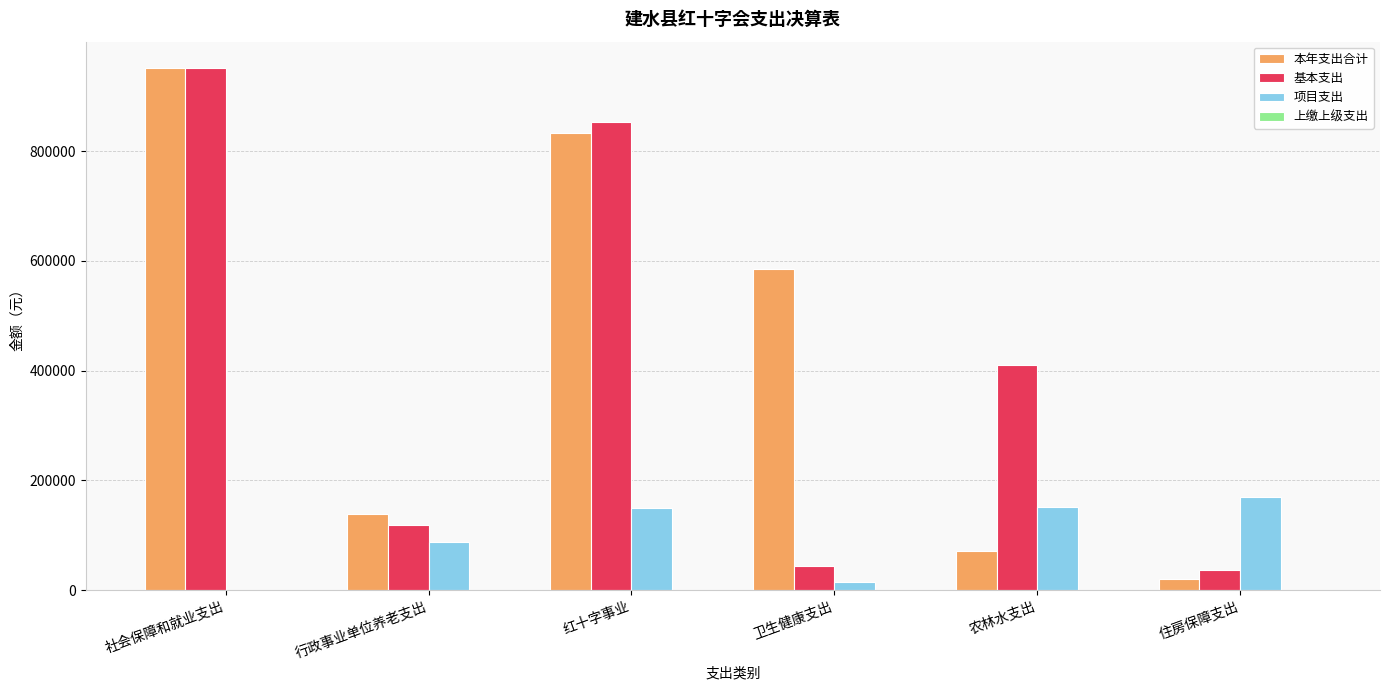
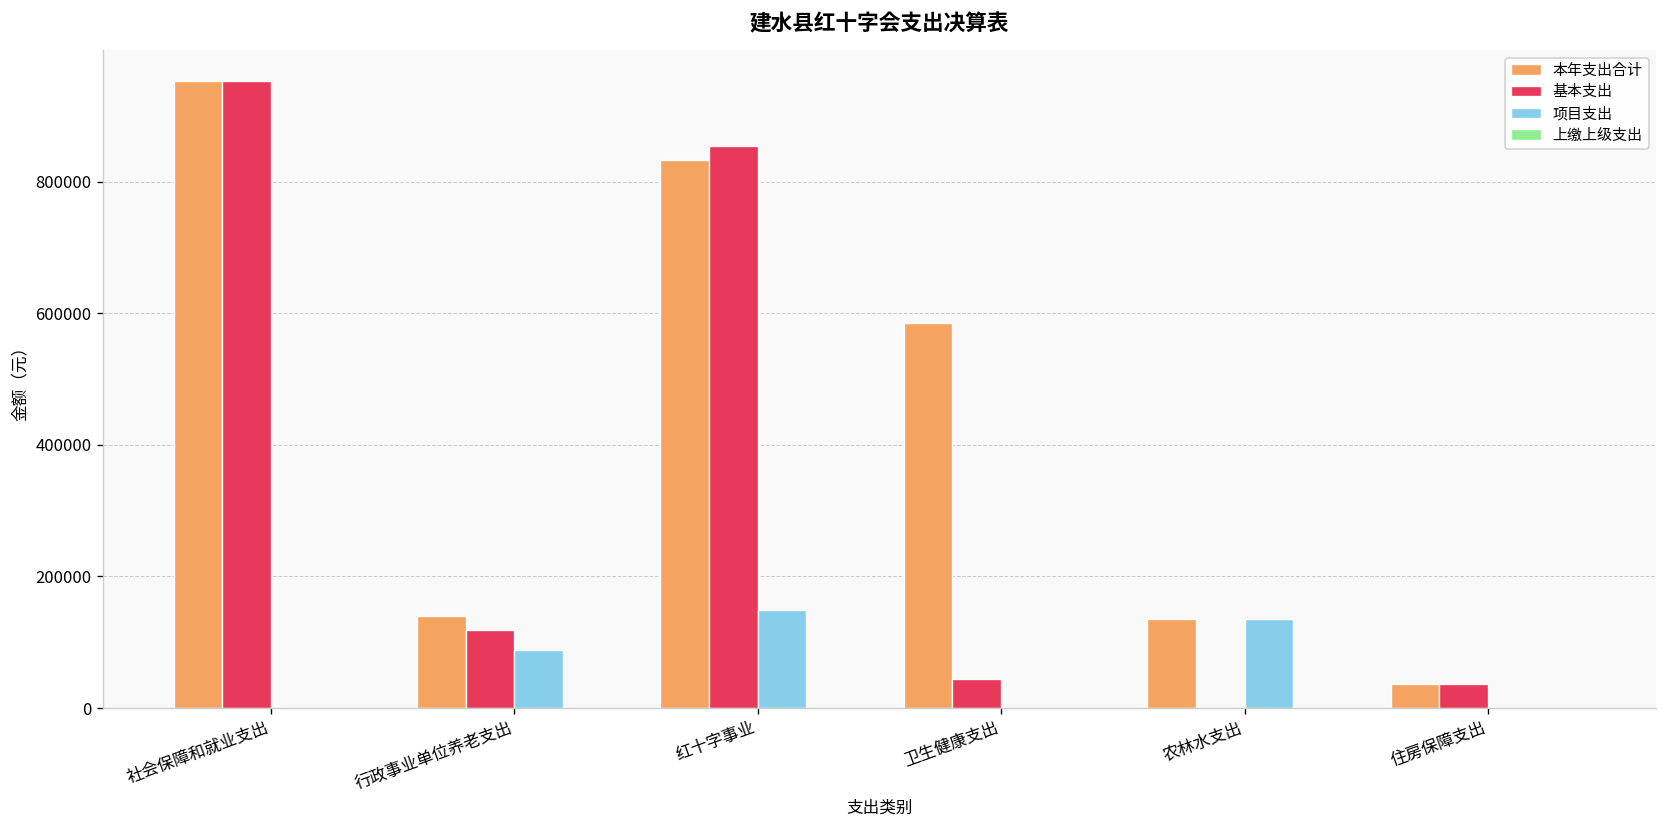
  {
    "本年支出合计": {
      "社会保障和就业支出": 950000,
      "行政事业单位养老支出": 140000,
      "红十字事业": 830000,
      "卫生健康支出": 590000,
-     "农林水支出": 70000,
-     "住房保障支出": 20000
+     "农林水支出": 140000,
+     "住房保障支出": 40000
    },
    "基本支出": {
      "社会保障和就业支出": 950000,
      "行政事业单位养老支出": 120000,
      "红十字事业": 850000,
      "卫生健康支出": 40000,
-     "农林水支出": 410000,
+     "农林水支出": 0,
      "住房保障支出": 40000
    },
    "项目支出": {
      "社会保障和就业支出": 0,
      "行政事业单位养老支出": 90000,
      "红十字事业": 150000,
-     "卫生健康支出": 10000,
-     "农林水支出": 150000,
-     "住房保障支出": 170000
+     "卫生健康支出": 0,
+     "农林水支出": 140000,
+     "住房保障支出": 0
    },
    "上缴上级支出": {
      "社会保障和就业支出": 0,
      "行政事业单位养老支出": 0,
      "红十字事业": 0,
      "卫生健康支出": 0,
      "农林水支出": 0,
      "住房保障支出": 0
    }
  }
